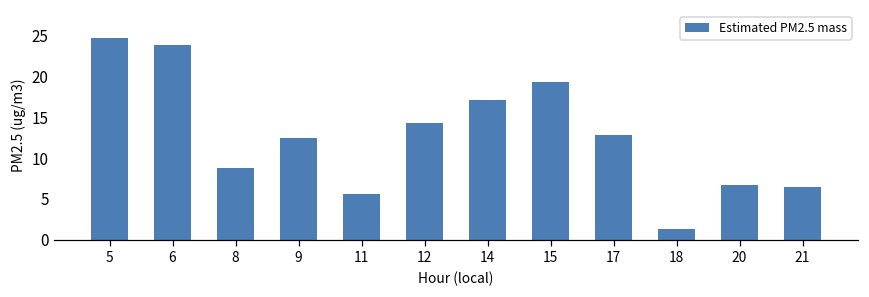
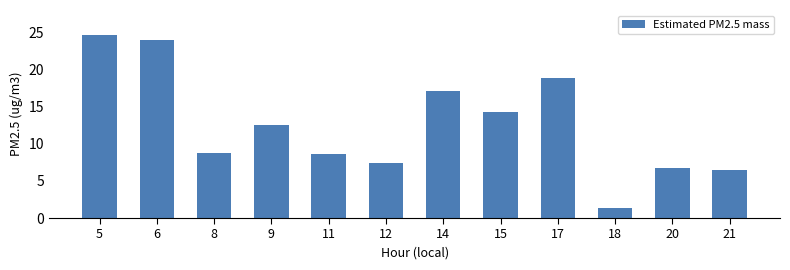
  {
    "5": 25,
    "6": 24,
    "8": 9,
    "9": 13,
-   "11": 6,
-   "12": 14,
+   "11": 9,
+   "12": 7,
    "14": 17,
-   "15": 19,
-   "17": 13,
+   "15": 14,
+   "17": 19,
    "18": 1,
    "20": 7,
    "21": 7
  }
